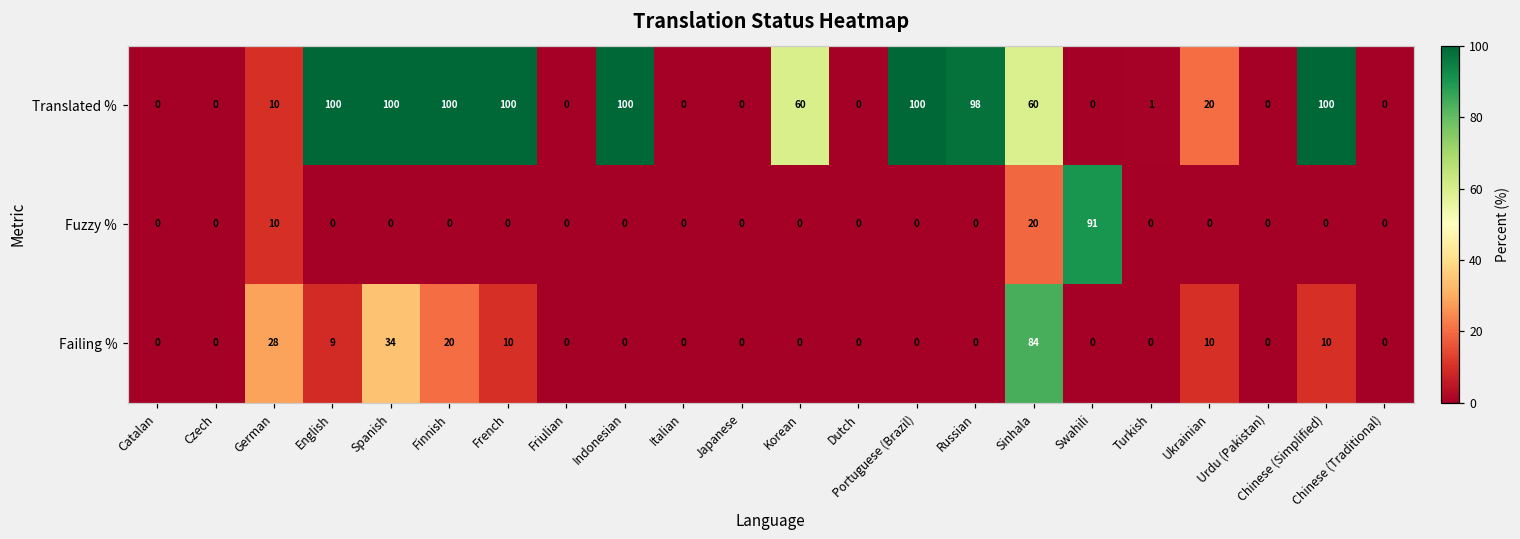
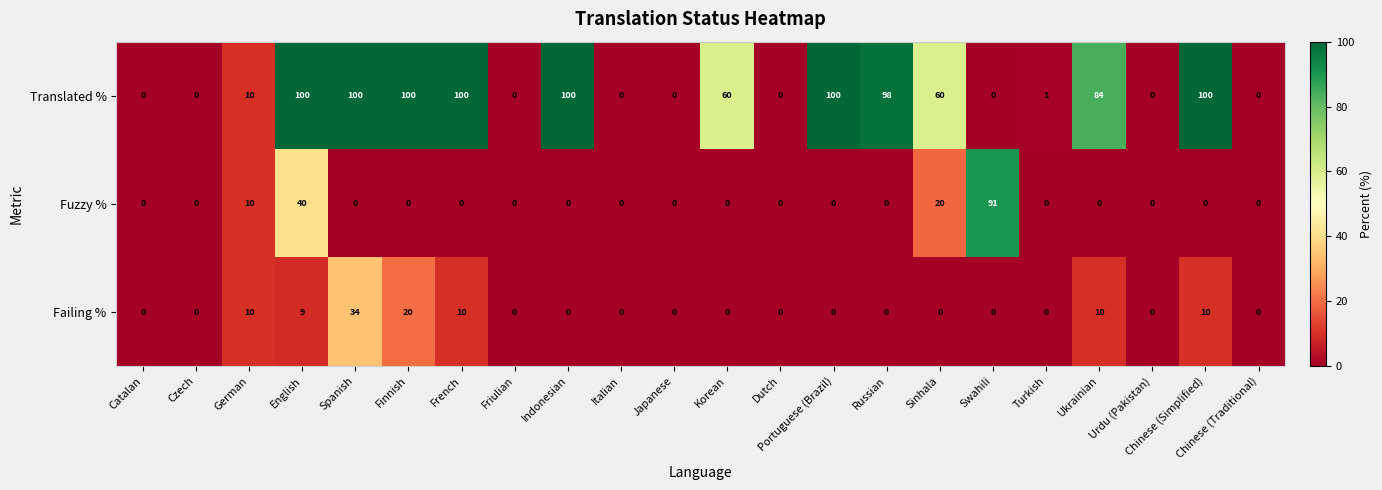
  {
    "Translated %": {
      "Catalan": 0,
      "Czech": 0,
      "German": 10,
      "English": 100,
      "Spanish": 100,
      "Finnish": 100,
      "French": 100,
      "Friulian": 0,
      "Indonesian": 100,
      "Italian": 0,
      "Japanese": 0,
      "Korean": 60,
      "Dutch": 0,
      "Portuguese (Brazil)": 100,
      "Russian": 98,
      "Sinhala": 60,
      "Swahili": 0,
      "Turkish": 1,
-     "Ukrainian": 20,
+     "Ukrainian": 84,
      "Urdu (Pakistan)": 0,
      "Chinese (Simplified)": 100,
      "Chinese (Traditional)": 0
    },
    "Fuzzy %": {
      "Catalan": 0,
      "Czech": 0,
      "German": 10,
-     "English": 0,
+     "English": 40,
      "Spanish": 0,
      "Finnish": 0,
      "French": 0,
      "Friulian": 0,
      "Indonesian": 0,
      "Italian": 0,
      "Japanese": 0,
      "Korean": 0,
      "Dutch": 0,
      "Portuguese (Brazil)": 0,
      "Russian": 0,
      "Sinhala": 20,
      "Swahili": 91,
      "Turkish": 0,
      "Ukrainian": 0,
      "Urdu (Pakistan)": 0,
      "Chinese (Simplified)": 0,
      "Chinese (Traditional)": 0
    },
    "Failing %": {
      "Catalan": 0,
      "Czech": 0,
-     "German": 28,
+     "German": 10,
      "English": 9,
      "Spanish": 34,
      "Finnish": 20,
      "French": 10,
      "Friulian": 0,
      "Indonesian": 0,
      "Italian": 0,
      "Japanese": 0,
      "Korean": 0,
      "Dutch": 0,
      "Portuguese (Brazil)": 0,
      "Russian": 0,
-     "Sinhala": 84,
+     "Sinhala": 0,
      "Swahili": 0,
      "Turkish": 0,
      "Ukrainian": 10,
      "Urdu (Pakistan)": 0,
      "Chinese (Simplified)": 10,
      "Chinese (Traditional)": 0
    }
  }
